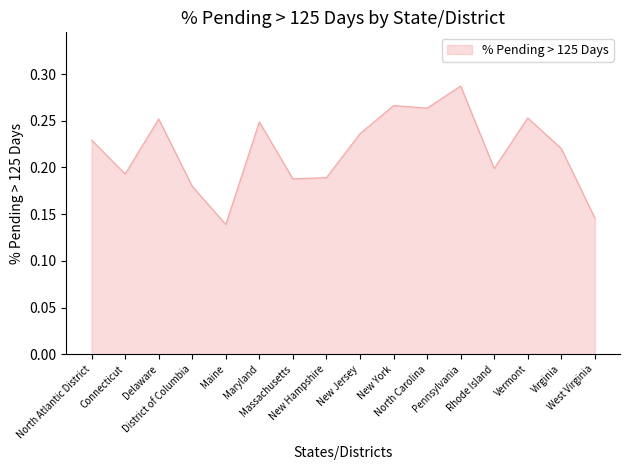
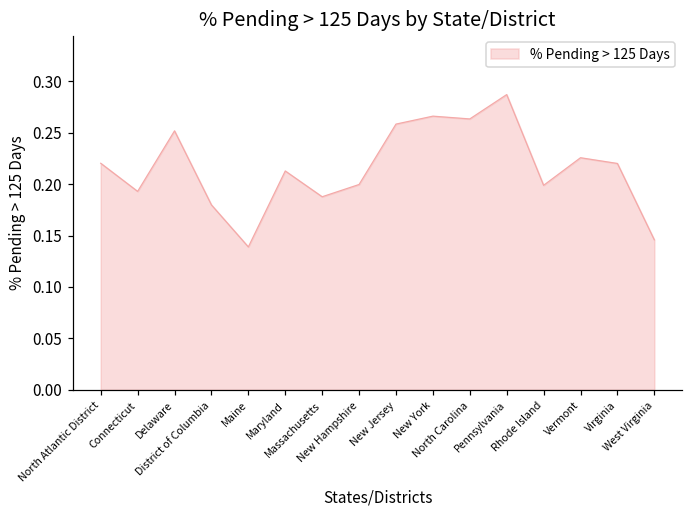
  {
-   "North Atlantic District": 0.23,
+   "North Atlantic District": 0.22,
    "Connecticut": 0.19,
    "Delaware": 0.25,
    "District of Columbia": 0.18,
    "Maine": 0.14,
-   "Maryland": 0.25,
+   "Maryland": 0.21,
    "Massachusetts": 0.19,
-   "New Hampshire": 0.19,
-   "New Jersey": 0.24,
+   "New Hampshire": 0.20,
+   "New Jersey": 0.26,
    "New York": 0.27,
    "North Carolina": 0.26,
    "Pennsylvania": 0.29,
    "Rhode Island": 0.20,
-   "Vermont": 0.25,
+   "Vermont": 0.23,
    "Virginia": 0.22,
    "West Virginia": 0.15
  }
